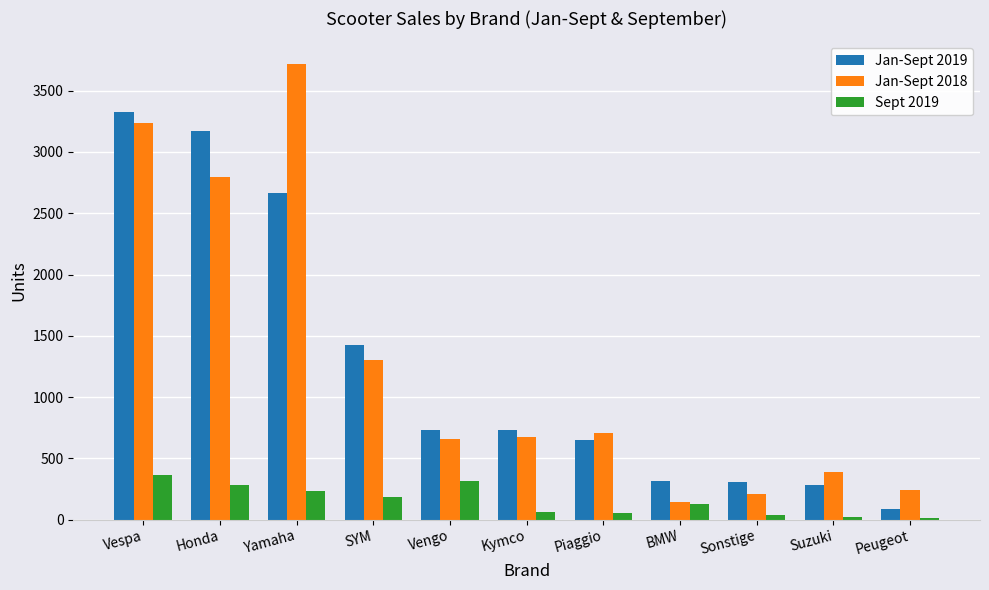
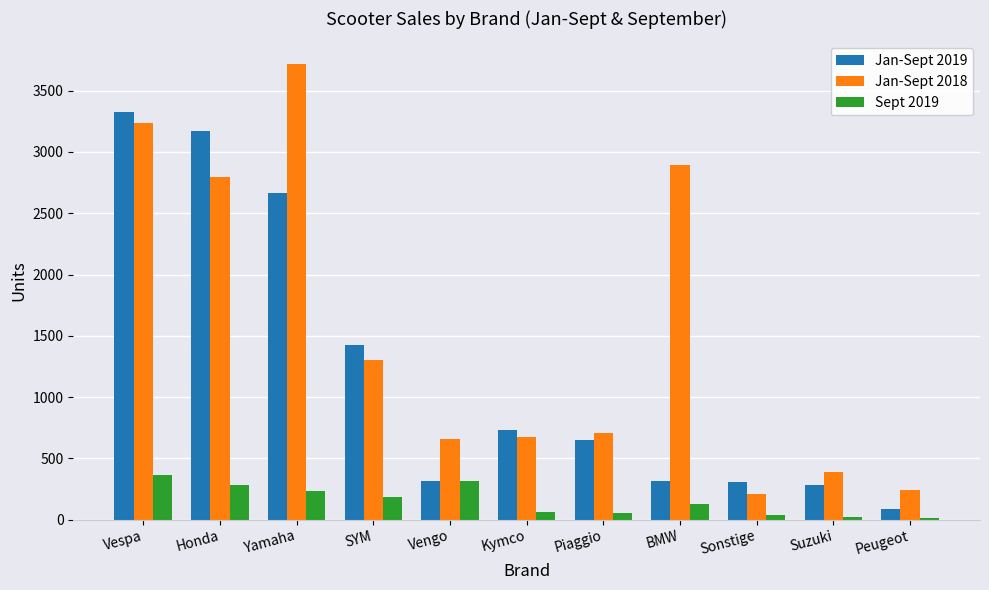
  {
    "Jan-Sept 2019": {
      "Vespa": 3330,
      "Honda": 3170,
      "Yamaha": 2670,
      "SYM": 1420,
-     "Vengo": 730,
+     "Vengo": 320,
      "Kymco": 730,
      "Piaggio": 650,
      "BMW": 320,
      "Sonstige": 310,
      "Suzuki": 290,
      "Peugeot": 90
    },
    "Jan-Sept 2018": {
      "Vespa": 3240,
      "Honda": 2800,
      "Yamaha": 3720,
      "SYM": 1300,
      "Vengo": 660,
      "Kymco": 680,
      "Piaggio": 710,
-     "BMW": 140,
+     "BMW": 2890,
      "Sonstige": 210,
      "Suzuki": 390,
      "Peugeot": 240
    },
    "Sept 2019": {
      "Vespa": 360,
      "Honda": 280,
      "Yamaha": 230,
      "SYM": 180,
      "Vengo": 310,
      "Kymco": 60,
      "Piaggio": 50,
      "BMW": 130,
      "Sonstige": 30,
      "Suzuki": 20
    }
  }
